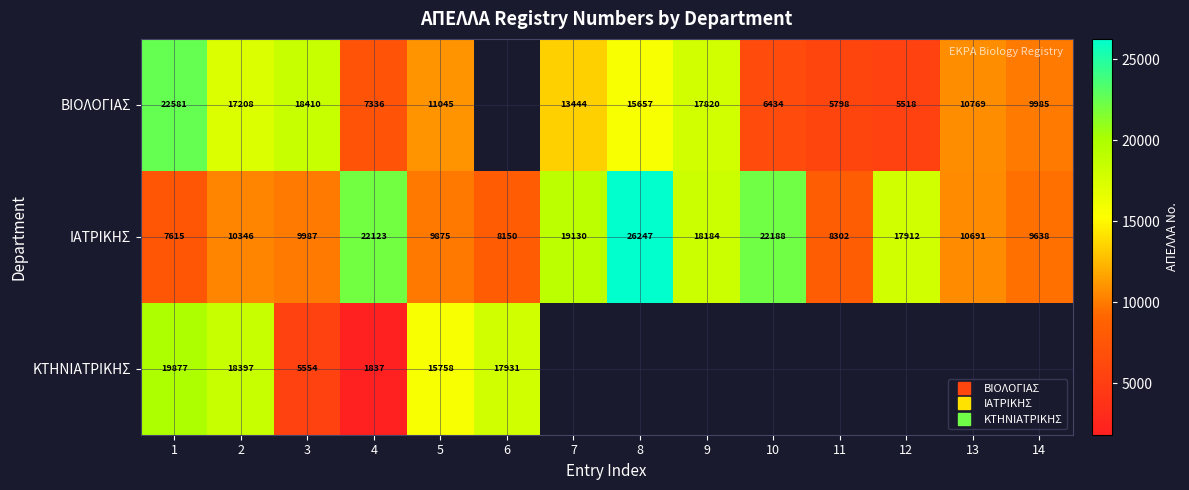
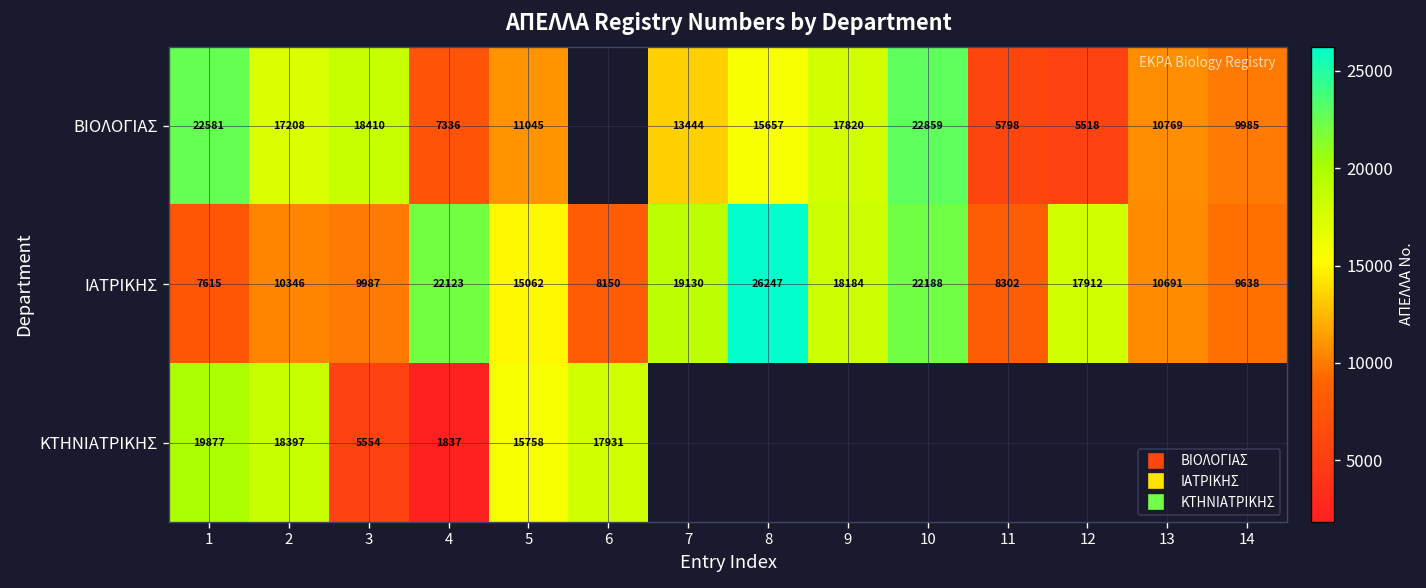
  {
    "ΒΙΟΛΟΓΙΑΣ": {
      "1": 22581,
      "2": 17208,
      "3": 18410,
      "4": 7336,
      "5": 11045,
      "7": 13444,
      "8": 15657,
      "9": 17820,
-     "10": 6434,
+     "10": 22859,
      "11": 5798,
      "12": 5518,
      "13": 10769
    },
    "ΙΑΤΡΙΚΗΣ": {
      "1": 7615,
      "2": 10346,
      "3": 9987,
      "4": 22123,
-     "5": 9875,
+     "5": 15062,
      "6": 8150,
      "7": 19130,
      "8": 26247,
      "9": 18184,
      "10": 22188,
      "11": 8302,
      "12": 17912,
      "13": 10691,
      "14": 9638
    },
    "ΚΤΗΝΙΑΤΡΙΚΗΣ": {
      "1": 19877,
      "2": 18397,
      "3": 5554,
      "4": 1837,
      "5": 15758,
      "6": 17931
    }
  }
